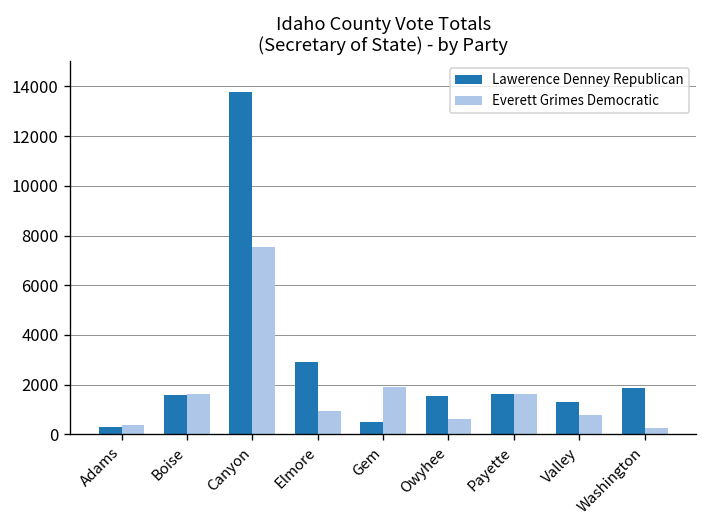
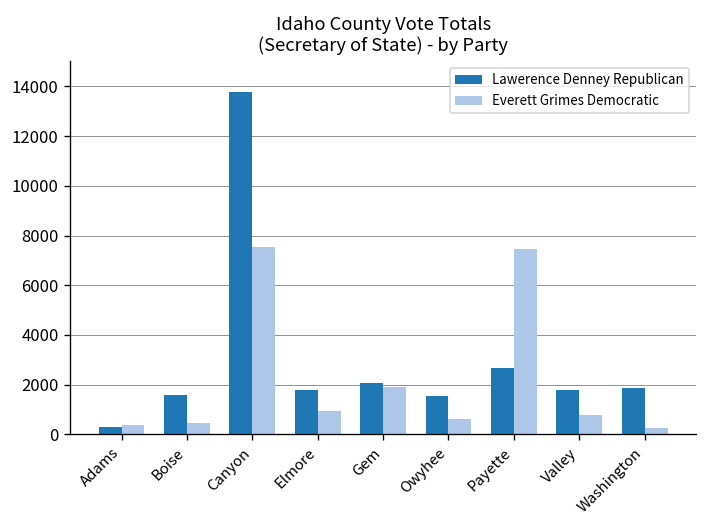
  {
    "Lawerence Denney Republican": {
      "Adams": 300,
      "Boise": 1600,
      "Canyon": 13800,
-     "Elmore": 2900,
-     "Gem": 500,
+     "Elmore": 1800,
+     "Gem": 2100,
      "Owyhee": 1600,
-     "Payette": 1600,
-     "Valley": 1300,
+     "Payette": 2700,
+     "Valley": 1800,
      "Washington": 1900
    },
    "Everett Grimes Democratic": {
      "Adams": 400,
-     "Boise": 1600,
+     "Boise": 500,
      "Canyon": 7600,
      "Elmore": 1000,
      "Gem": 1900,
      "Owyhee": 600,
-     "Payette": 1600,
+     "Payette": 7500,
      "Valley": 800,
      "Washington": 300
    }
  }
